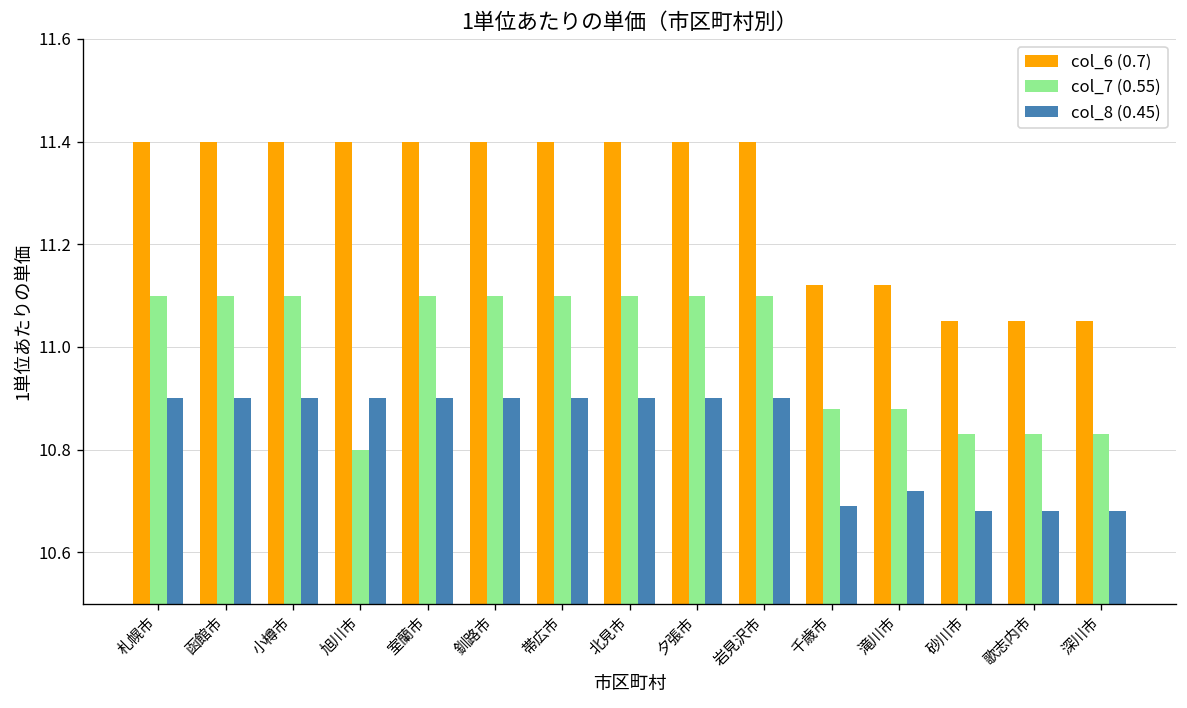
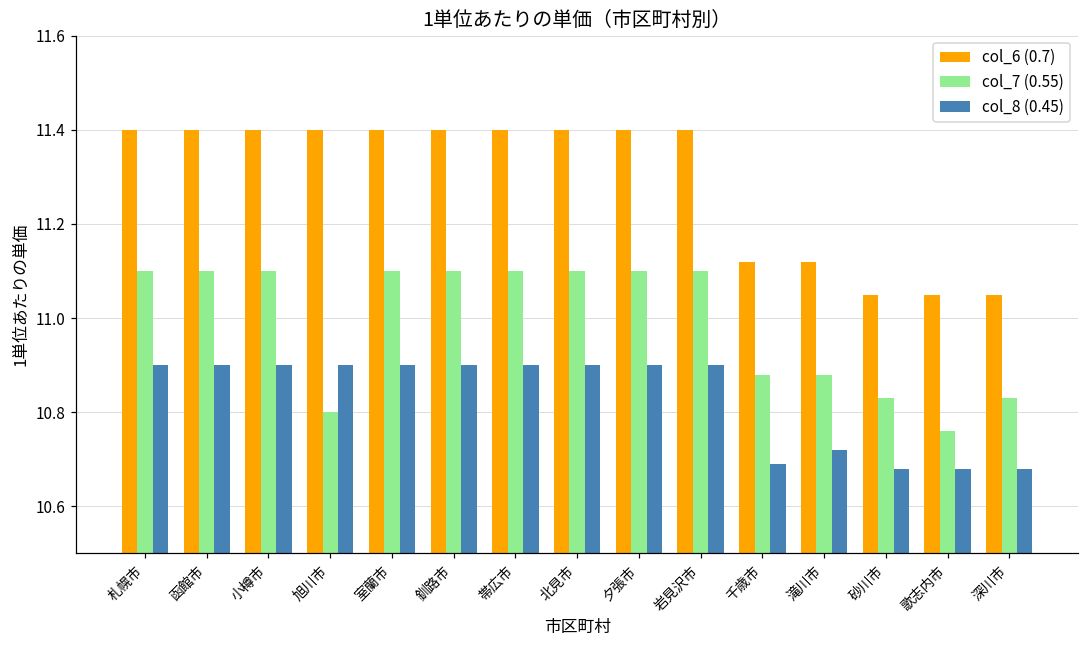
  {
    "col_6 (0.7)": {
      "札幌市": 11.40,
      "函館市": 11.40,
      "小樽市": 11.40,
      "旭川市": 11.40,
      "室蘭市": 11.40,
      "釧路市": 11.40,
      "帯広市": 11.40,
      "北見市": 11.40,
      "夕張市": 11.40,
      "岩見沢市": 11.40,
      "千歳市": 11.12,
      "滝川市": 11.12,
      "砂川市": 11.05,
      "歌志内市": 11.05,
      "深川市": 11.05
    },
    "col_7 (0.55)": {
      "札幌市": 11.10,
      "函館市": 11.10,
      "小樽市": 11.10,
      "旭川市": 10.80,
      "室蘭市": 11.10,
      "釧路市": 11.10,
      "帯広市": 11.10,
      "北見市": 11.10,
      "夕張市": 11.10,
      "岩見沢市": 11.10,
      "千歳市": 10.88,
      "滝川市": 10.88,
      "砂川市": 10.83,
-     "歌志内市": 10.83,
+     "歌志内市": 10.76,
      "深川市": 10.83
    },
    "col_8 (0.45)": {
      "札幌市": 10.90,
      "函館市": 10.90,
      "小樽市": 10.90,
      "旭川市": 10.90,
      "室蘭市": 10.90,
      "釧路市": 10.90,
      "帯広市": 10.90,
      "北見市": 10.90,
      "夕張市": 10.90,
      "岩見沢市": 10.90,
      "千歳市": 10.69,
      "滝川市": 10.72,
      "砂川市": 10.68,
      "歌志内市": 10.68,
      "深川市": 10.68
    }
  }
